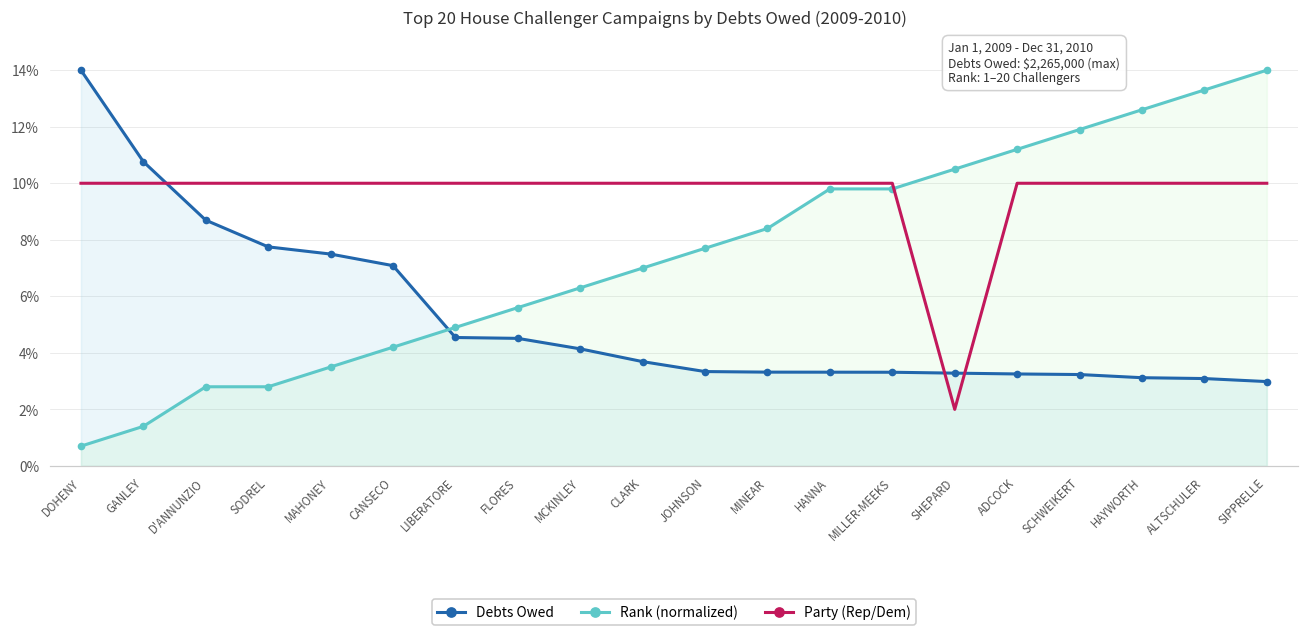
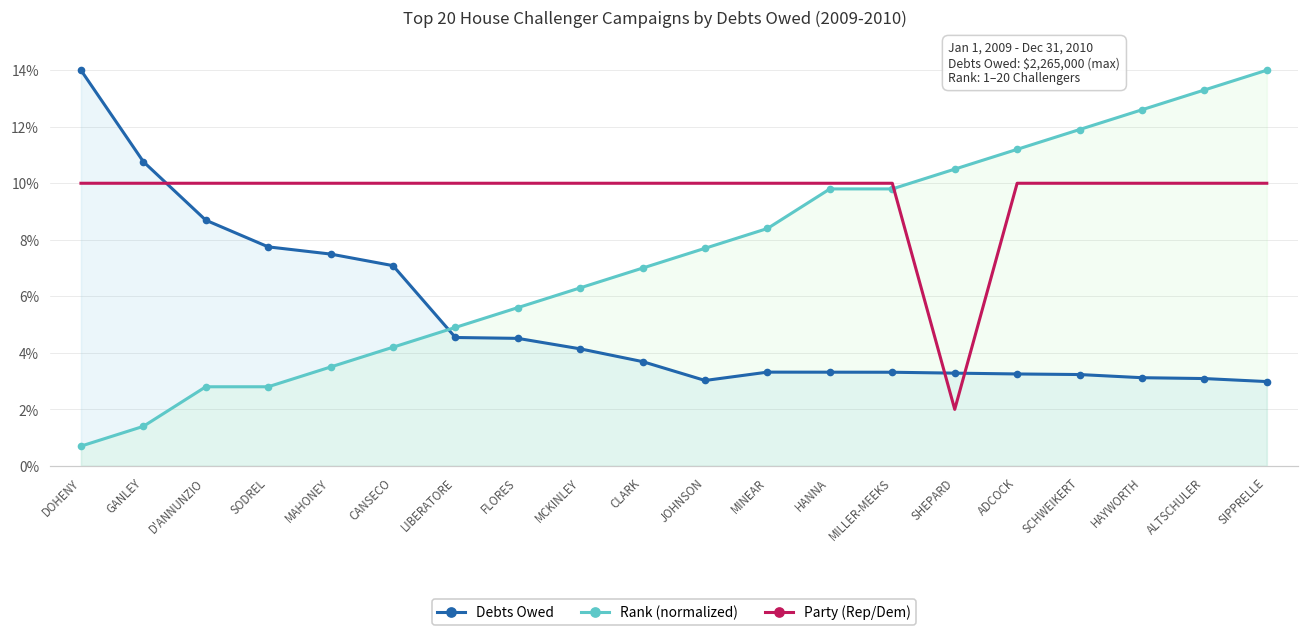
  {
    "Debts Owed": {
      "DOHENY": "14.0%",
      "GANLEY": "10.8%",
      "D'ANNUNZIO": "8.7%",
      "SODREL": "7.7%",
      "MAHONEY": "7.5%",
      "CANSECO": "7.1%",
      "LIBERATORE": "4.5%",
      "FLORES": "4.5%",
      "MCKINLEY": "4.1%",
      "CLARK": "3.7%",
-     "JOHNSON": "3.3%",
+     "JOHNSON": "3.0%",
      "MINEAR": "3.3%",
      "HANNA": "3.3%",
      "MILLER-MEEKS": "3.3%",
      "SHEPARD": "3.3%",
      "ADCOCK": "3.3%",
      "SCHWEIKERT": "3.2%",
      "HAYWORTH": "3.1%",
      "ALTSCHULER": "3.1%",
      "SIPPRELLE": "3.0%"
    },
    "Rank (normalized)": {
      "DOHENY": "0.7%",
      "GANLEY": "1.4%",
      "D'ANNUNZIO": "2.8%",
      "SODREL": "2.8%",
      "MAHONEY": "3.5%",
      "CANSECO": "4.2%",
      "LIBERATORE": "4.9%",
      "FLORES": "5.6%",
      "MCKINLEY": "6.3%",
      "CLARK": "7.0%",
      "JOHNSON": "7.7%",
      "MINEAR": "8.4%",
      "HANNA": "9.8%",
      "MILLER-MEEKS": "9.8%",
      "SHEPARD": "10.5%",
      "ADCOCK": "11.2%",
      "SCHWEIKERT": "11.9%",
      "HAYWORTH": "12.6%",
      "ALTSCHULER": "13.3%",
      "SIPPRELLE": "14.0%"
    }
  }
